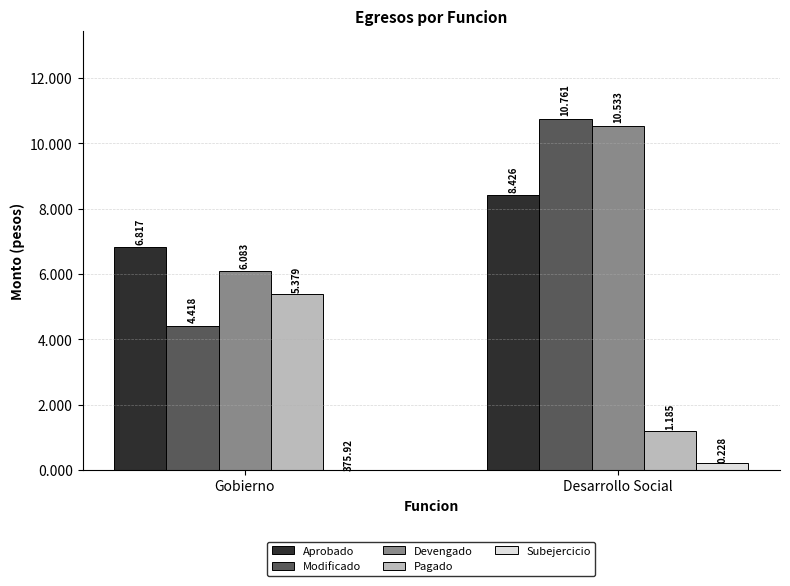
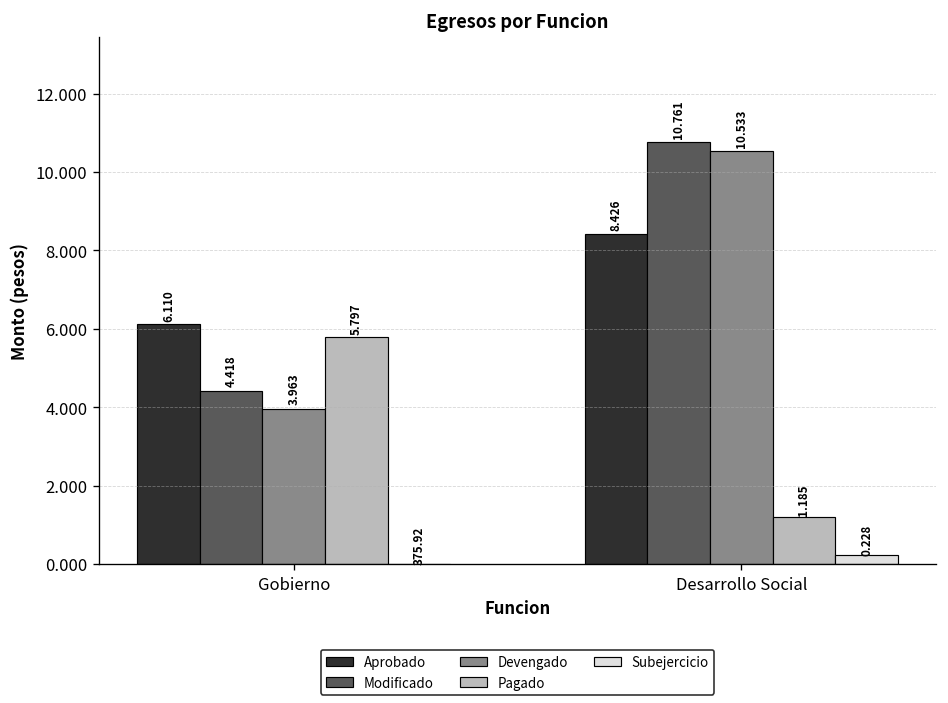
  {
    "Aprobado": {
-     "Gobierno": 6.817
+     "Gobierno": 6.110
    },
    "Devengado": {
-     "Gobierno": 6.083
+     "Gobierno": 3.963
    },
    "Pagado": {
-     "Gobierno": 5.379
+     "Gobierno": 5.797
    },
    "Subejercicio": {
      "Gobierno": 375.92
    }
  }
